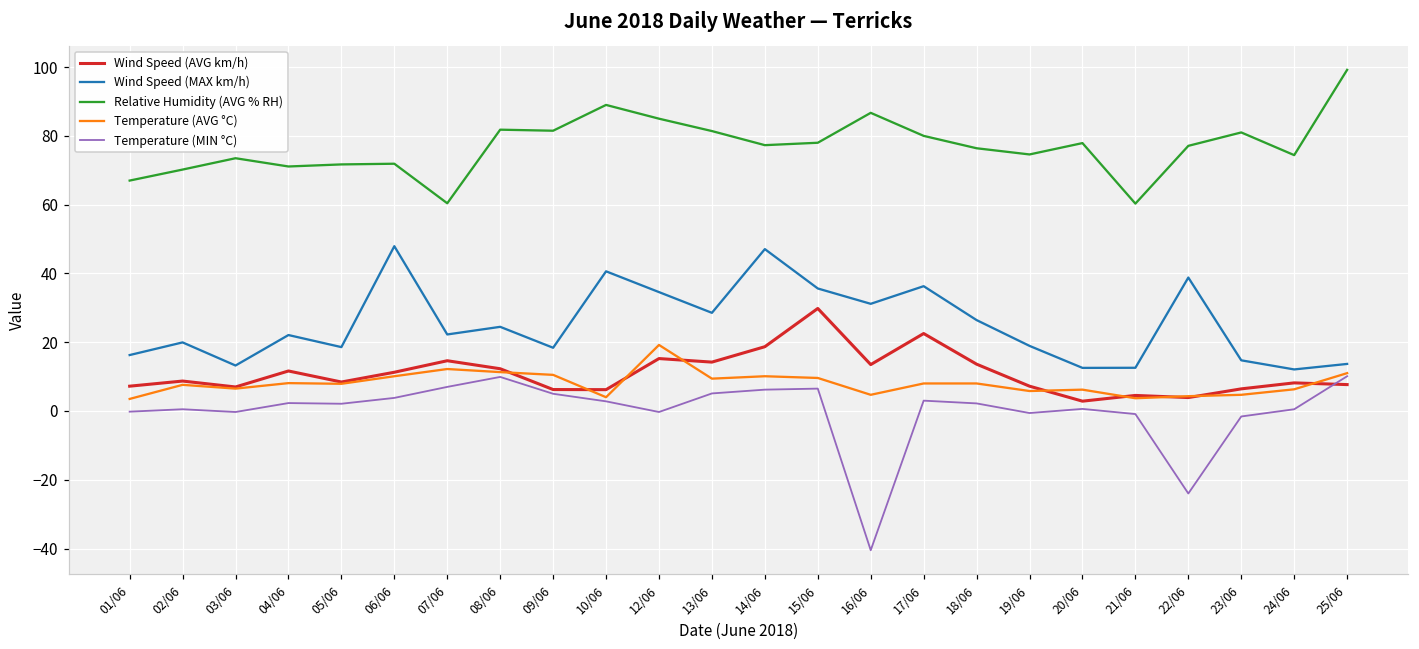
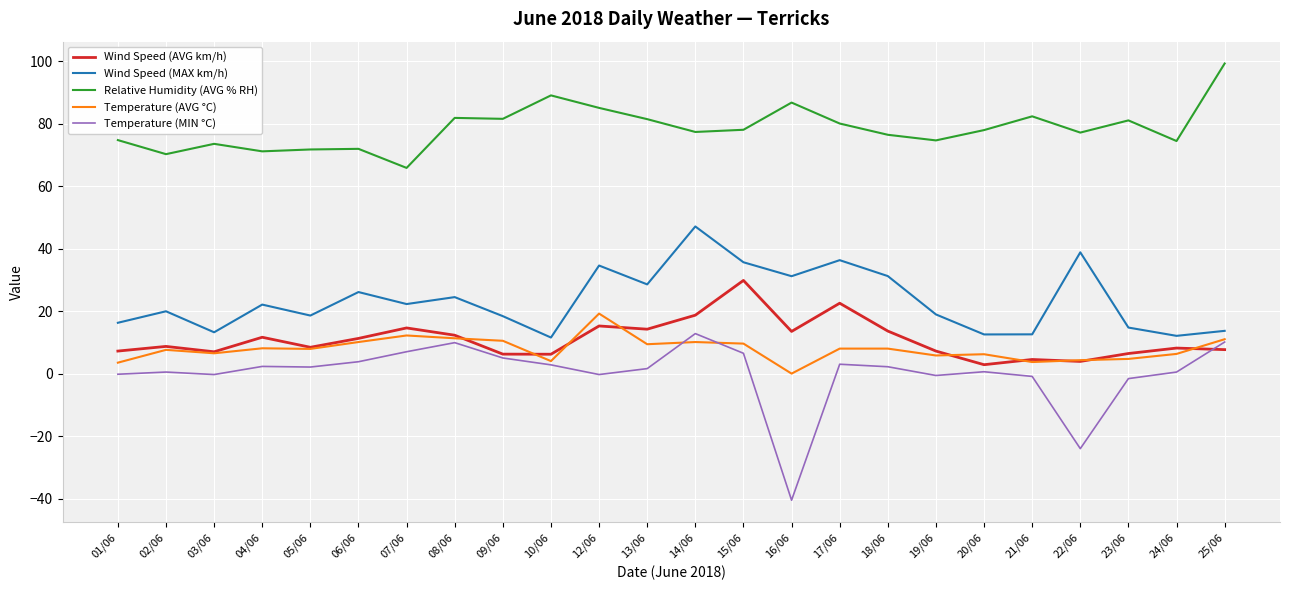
  {
    "Wind Speed (AVG km/h)": {
      "01/06": 7,
      "02/06": 9,
      "04/06": 12,
      "06/06": 11,
      "07/06": 15,
      "08/06": 12,
      "09/06": 6,
      "10/06": 6,
      "12/06": 15,
      "13/06": 14,
      "14/06": 19,
      "15/06": 30,
      "16/06": 13,
      "17/06": 23,
      "18/06": 14,
      "19/06": 7,
      "20/06": 3,
      "23/06": 6,
      "24/06": 8,
      "25/06": 8
    },
    "Wind Speed (MAX km/h)": {
      "01/06": 16,
      "02/06": 20,
      "03/06": 13,
      "04/06": 22,
      "05/06": 19,
-     "06/06": 48,
+     "06/06": 26,
      "07/06": 22,
      "08/06": 24,
      "09/06": 18,
-     "10/06": 41,
+     "10/06": 12,
      "12/06": 35,
      "13/06": 29,
      "14/06": 47,
      "15/06": 36,
      "16/06": 31,
      "17/06": 36,
-     "18/06": 26,
+     "18/06": 31,
      "19/06": 19,
      "20/06": 13,
      "21/06": 13,
      "22/06": 39,
      "23/06": 15,
      "24/06": 12,
      "25/06": 14
    },
    "Relative Humidity (AVG % RH)": {
-     "01/06": 67,
+     "01/06": 75,
      "02/06": 70,
      "03/06": 74,
      "04/06": 71,
      "05/06": 72,
      "06/06": 72,
-     "07/06": 60,
+     "07/06": 66,
      "08/06": 82,
      "09/06": 82,
      "10/06": 89,
      "12/06": 85,
      "13/06": 81,
      "14/06": 77,
      "15/06": 78,
      "16/06": 87,
      "17/06": 80,
      "18/06": 76,
      "19/06": 75,
      "20/06": 78,
-     "21/06": 60,
+     "21/06": 82,
      "22/06": 77,
      "23/06": 81,
      "24/06": 74,
      "25/06": 99
    },
    "Temperature (AVG °C)": {
      "01/06": 4,
      "02/06": 8,
      "04/06": 8,
      "06/06": 10,
      "07/06": 12,
      "08/06": 11,
      "09/06": 11,
      "10/06": 4,
      "12/06": 19,
      "13/06": 9,
      "14/06": 10,
      "15/06": 10,
-     "16/06": 5,
+     "16/06": 0,
      "17/06": 8,
      "18/06": 8,
      "19/06": 6,
      "20/06": 6,
      "23/06": 5,
      "24/06": 6,
      "25/06": 11
    },
    "Temperature (MIN °C)": {
      "01/06": 0,
      "02/06": 1,
      "03/06": 0,
      "04/06": 2,
      "05/06": 2,
      "06/06": 4,
      "07/06": 7,
      "08/06": 10,
      "09/06": 5,
      "10/06": 3,
      "12/06": 0,
-     "13/06": 5,
-     "14/06": 6,
+     "13/06": 2,
+     "14/06": 13,
      "15/06": 7,
      "16/06": -41,
      "17/06": 3,
      "18/06": 2,
      "19/06": -1,
      "20/06": 1,
      "21/06": -1,
      "22/06": -24,
      "23/06": -2,
      "24/06": 1,
      "25/06": 10
    }
  }
